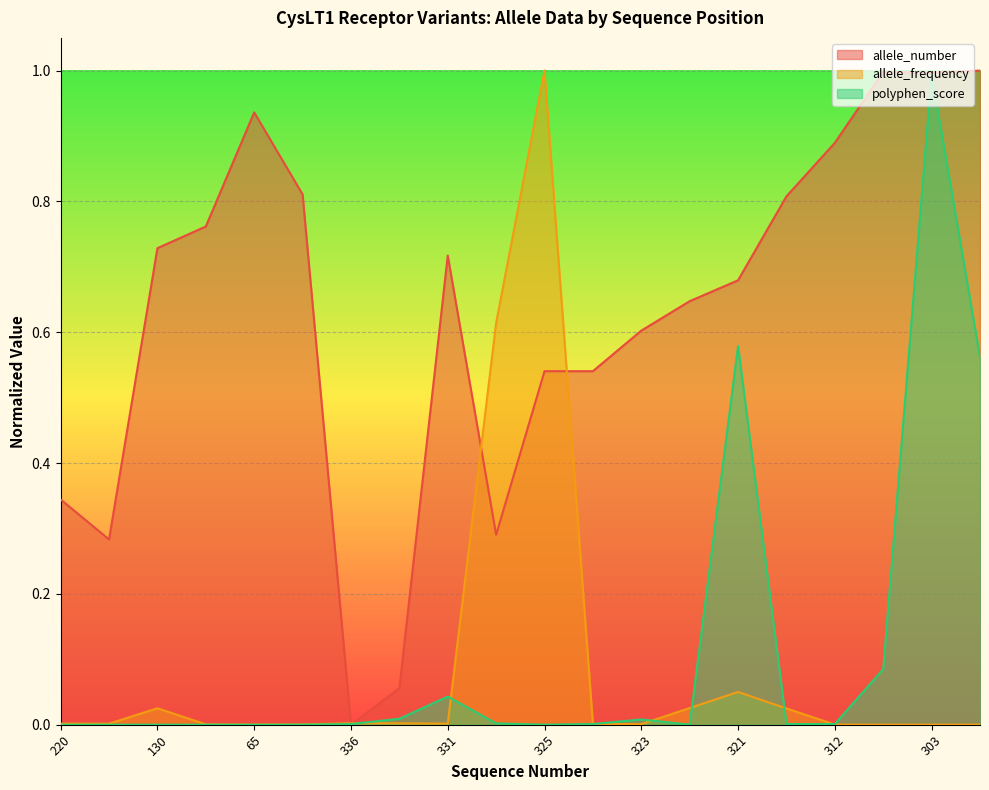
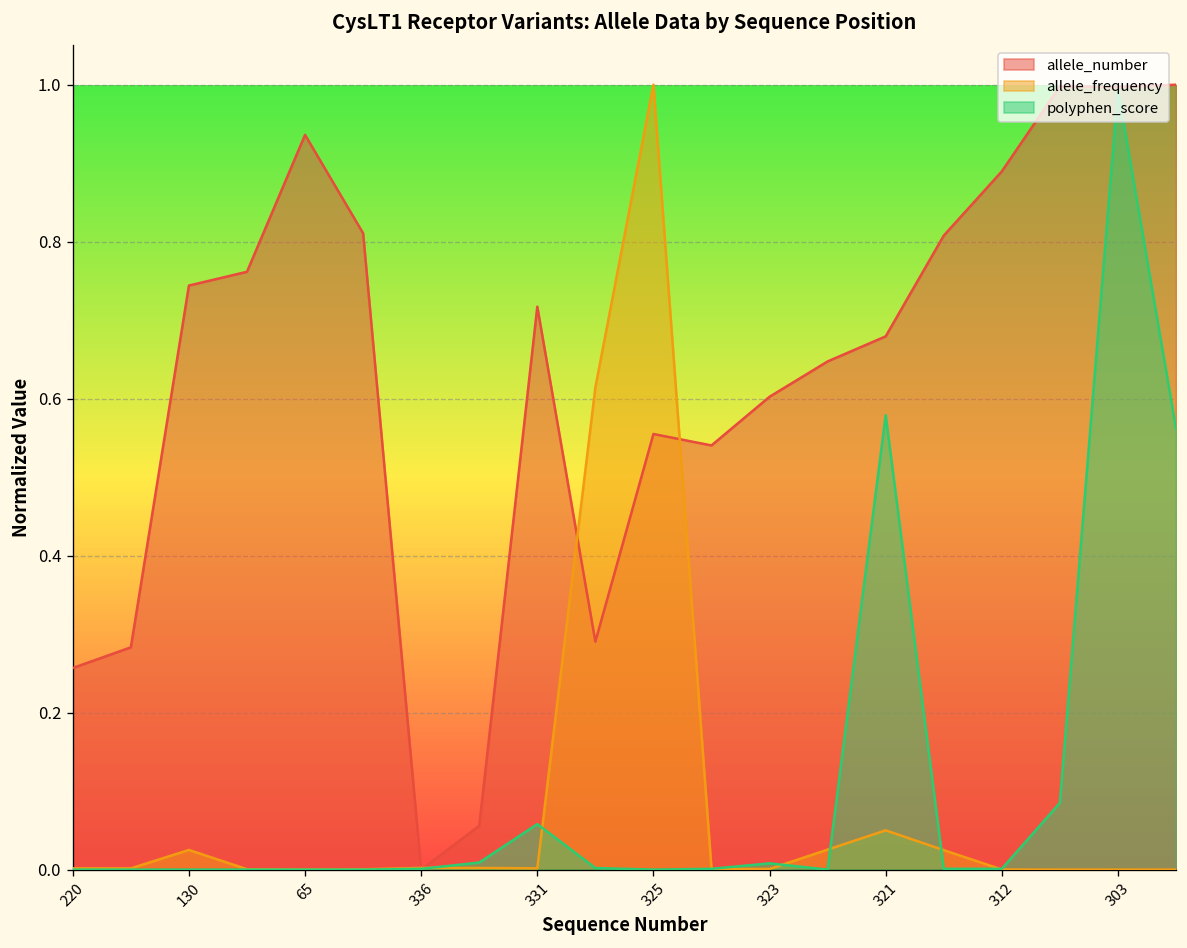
  {
    "allele_number": {
-     "220": 0.34,
-     "130": 0.73,
+     "220": 0.26,
+     "130": 0.74,
      "65": 0.94,
      "331": 0.72,
-     "325": 0.54,
+     "325": 0.55,
      "323": 0.60,
      "321": 0.68,
      "312": 0.89
    },
    "allele_frequency": {
      "130": 0.03,
      "331": 0.00,
      "325": 1.00,
      "323": 0.00,
      "321": 0.05,
      "303": 0.00
    },
    "polyphen_score": {
      "130": 0.00,
-     "331": 0.04,
+     "331": 0.06,
      "325": 0.00,
      "323": 0.01,
      "321": 0.58
    }
  }
